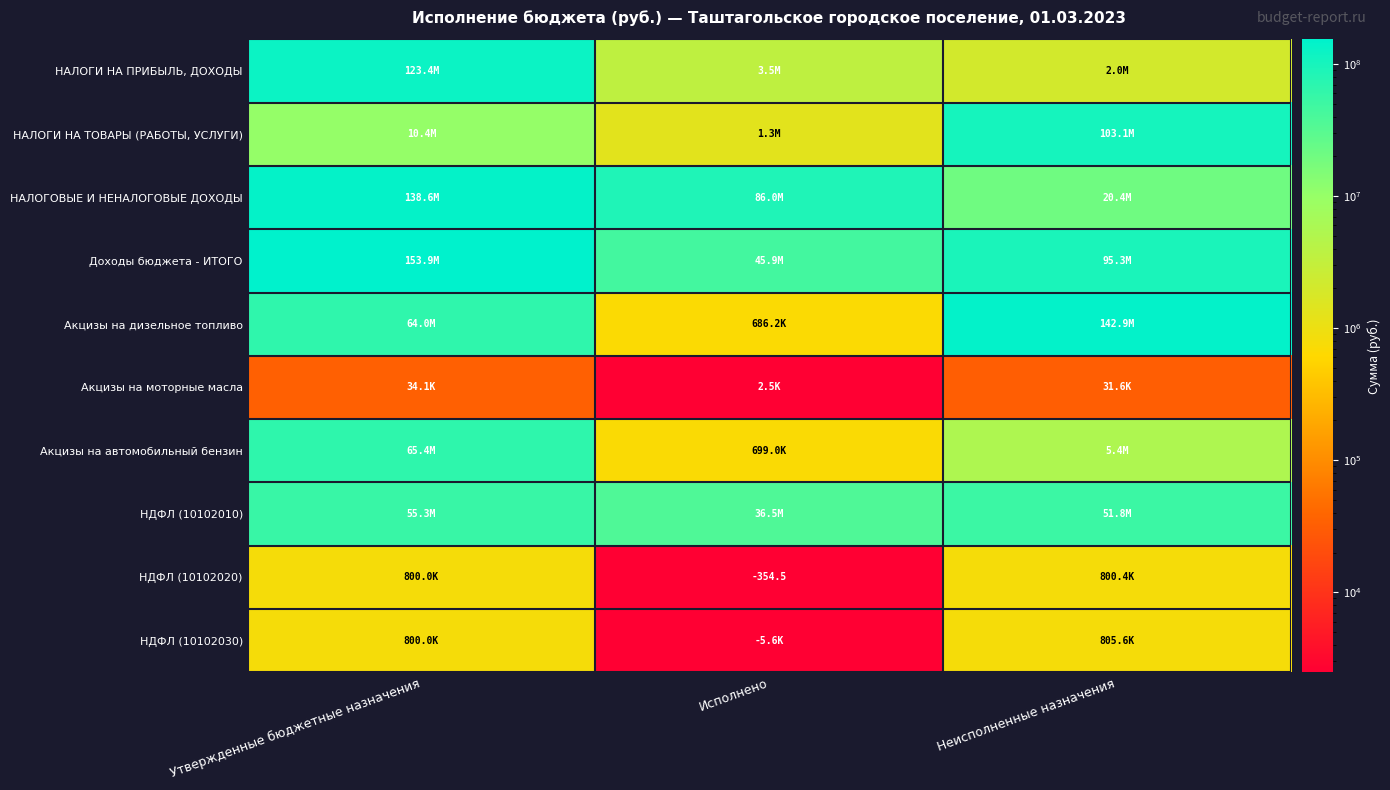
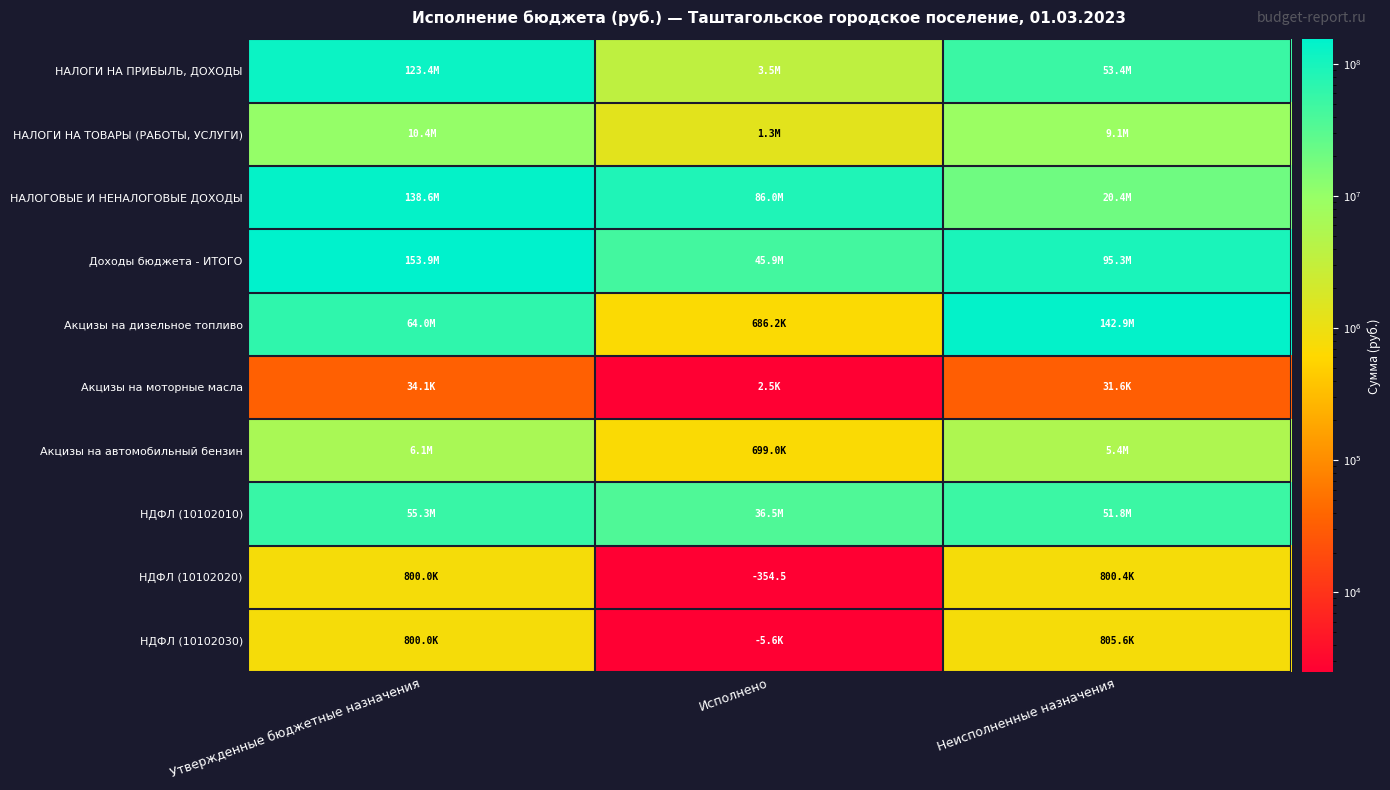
  {
    "НАЛОГИ НА ПРИБЫЛЬ, ДОХОДЫ": {
      "Утвержденные бюджетные назначения": "123.4M",
      "Исполнено": "3.5M",
-     "Неисполненные назначения": "2.0M"
+     "Неисполненные назначения": "53.4M"
    },
    "НАЛОГИ НА ТОВАРЫ (РАБОТЫ, УСЛУГИ)": {
      "Утвержденные бюджетные назначения": "10.4M",
      "Исполнено": "1.3M",
-     "Неисполненные назначения": "103.1M"
+     "Неисполненные назначения": "9.1M"
    },
    "НАЛОГОВЫЕ И НЕНАЛОГОВЫЕ ДОХОДЫ": {
      "Утвержденные бюджетные назначения": "138.6M",
      "Исполнено": "86.0M",
      "Неисполненные назначения": "20.4M"
    },
    "Доходы бюджета - ИТОГО": {
      "Утвержденные бюджетные назначения": "153.9M",
      "Исполнено": "45.9M",
      "Неисполненные назначения": "95.3M"
    },
    "Акцизы на дизельное топливо": {
      "Утвержденные бюджетные назначения": "64.0M",
      "Исполнено": "686.2K",
      "Неисполненные назначения": "142.9M"
    },
    "Акцизы на моторные масла": {
      "Утвержденные бюджетные назначения": "34.1K",
      "Исполнено": "2.5K",
      "Неисполненные назначения": "31.6K"
    },
    "Акцизы на автомобильный бензин": {
-     "Утвержденные бюджетные назначения": "65.4M",
+     "Утвержденные бюджетные назначения": "6.1M",
      "Исполнено": "699.0K",
      "Неисполненные назначения": "5.4M"
    },
    "НДФЛ (10102010)": {
      "Утвержденные бюджетные назначения": "55.3M",
      "Исполнено": "36.5M",
      "Неисполненные назначения": "51.8M"
    },
    "НДФЛ (10102020)": {
      "Утвержденные бюджетные назначения": "800.0K",
      "Исполнено": "-354.5",
      "Неисполненные назначения": "800.4K"
    },
    "НДФЛ (10102030)": {
      "Утвержденные бюджетные назначения": "800.0K",
      "Исполнено": "-5.6K",
      "Неисполненные назначения": "805.6K"
    }
  }
